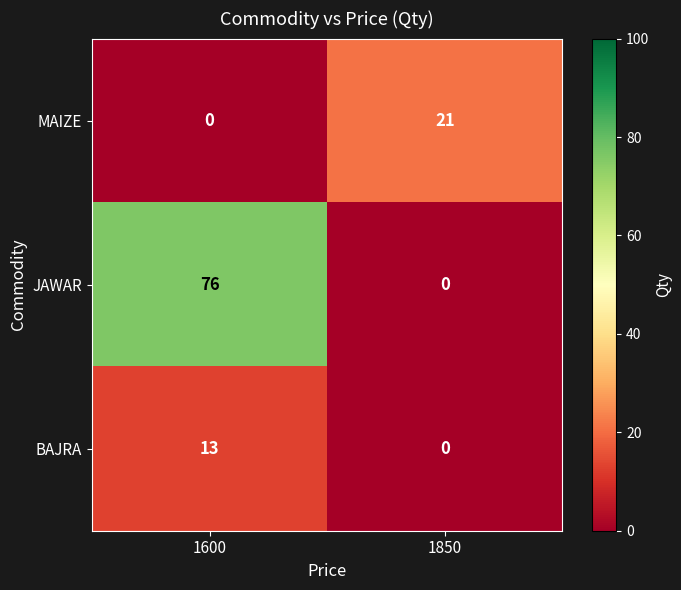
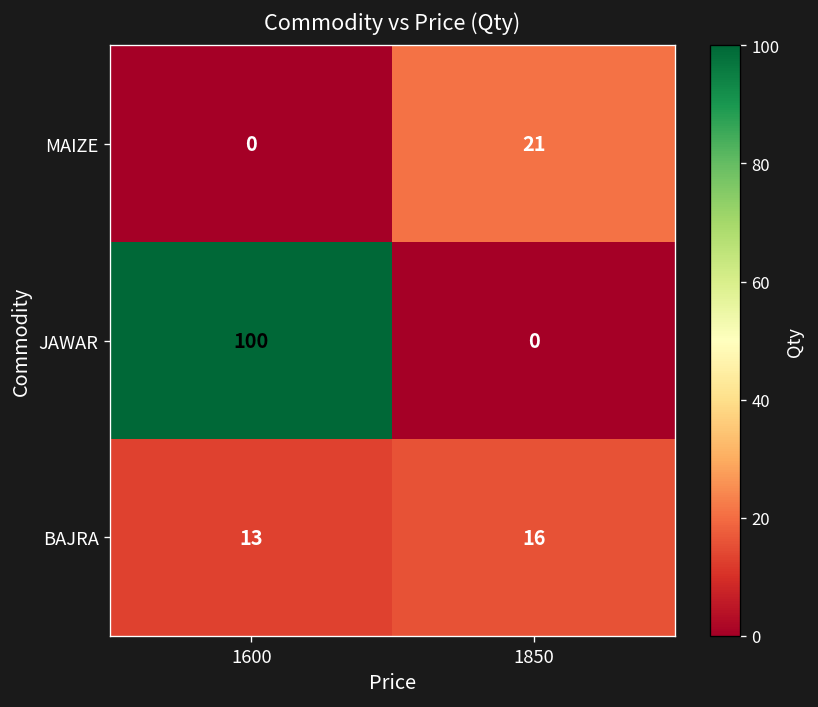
  {
    "MAIZE": {
      "1600": 0,
      "1850": 21
    },
    "JAWAR": {
-     "1600": 76,
+     "1600": 100,
      "1850": 0
    },
    "BAJRA": {
      "1600": 13,
-     "1850": 0
+     "1850": 16
    }
  }
